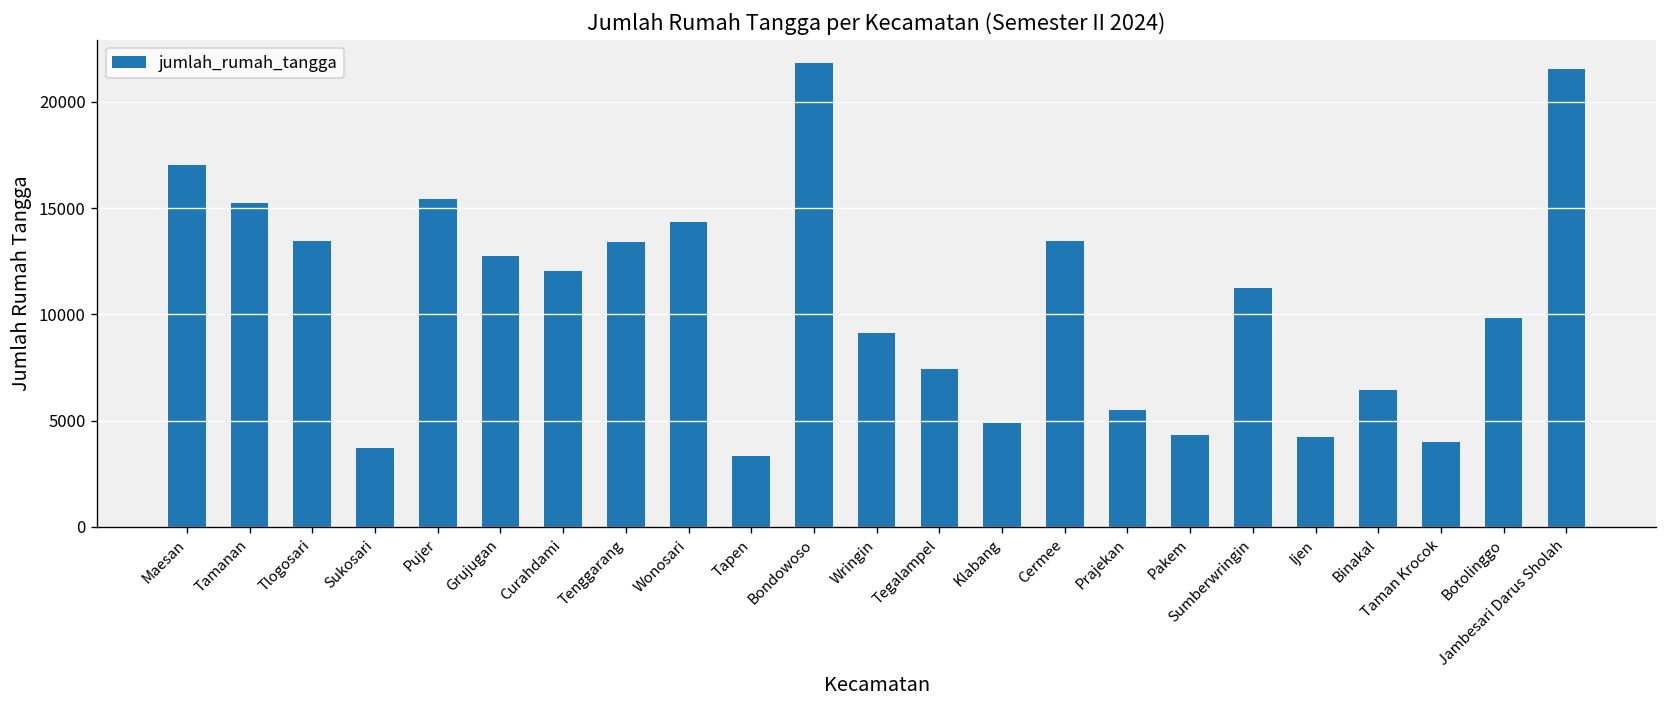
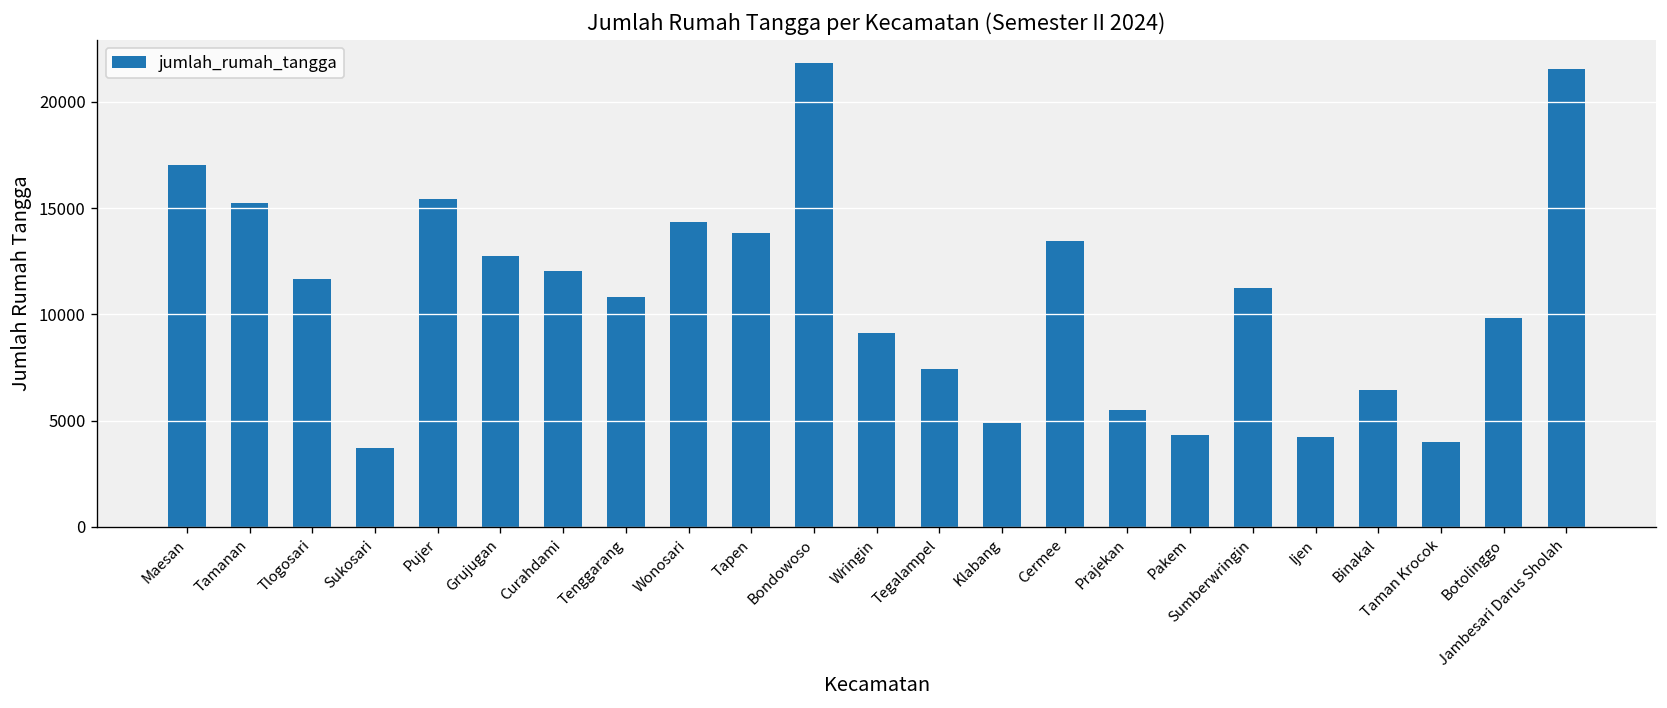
  {
    "Maesan": 17000,
    "Tamanan": 15200,
-   "Tlogosari": 13500,
+   "Tlogosari": 11700,
    "Sukosari": 3700,
    "Pujer": 15400,
    "Grujugan": 12700,
    "Curahdami": 12100,
-   "Tenggarang": 13400,
+   "Tenggarang": 10800,
    "Wonosari": 14300,
-   "Tapen": 3300,
+   "Tapen": 13800,
    "Bondowoso": 21800,
    "Wringin": 9100,
    "Tegalampel": 7400,
    "Klabang": 4900,
    "Cermee": 13500,
    "Prajekan": 5500,
    "Pakem": 4300,
    "Sumberwringin": 11200,
    "Ijen": 4200,
    "Binakal": 6400,
    "Taman Krocok": 4000,
    "Botolinggo": 9800,
    "Jambesari Darus Sholah": 21500
  }
